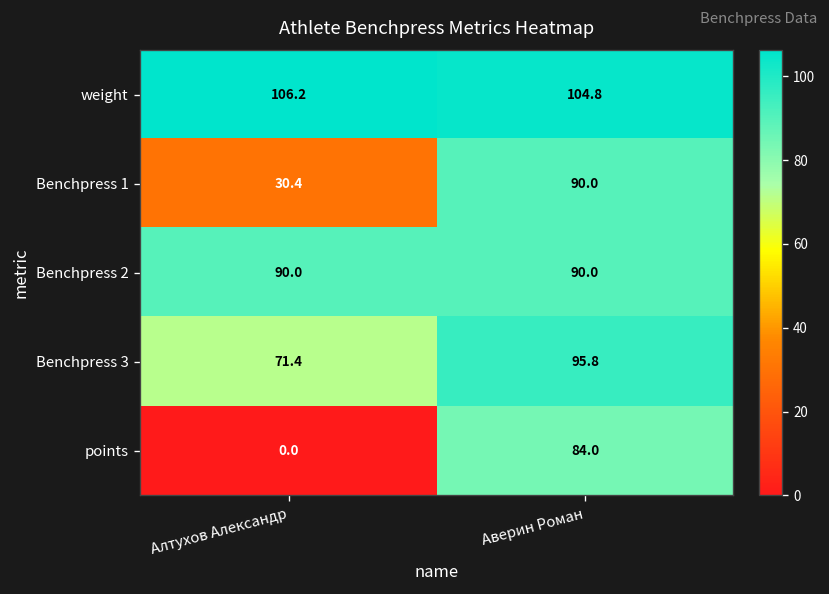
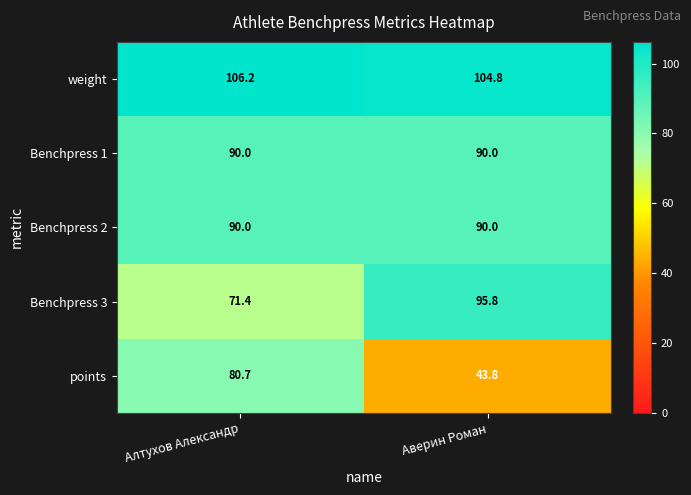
  {
    "weight": {
      "Алтухов Александр": 106.2,
      "Аверин Роман": 104.8
    },
    "Benchpress 1": {
-     "Алтухов Александр": 30.4,
+     "Алтухов Александр": 90.0,
      "Аверин Роман": 90.0
    },
    "Benchpress 2": {
      "Алтухов Александр": 90.0,
      "Аверин Роман": 90.0
    },
    "Benchpress 3": {
      "Алтухов Александр": 71.4,
      "Аверин Роман": 95.8
    },
    "points": {
-     "Алтухов Александр": 0.0,
-     "Аверин Роман": 84.0
+     "Алтухов Александр": 80.7,
+     "Аверин Роман": 43.8
    }
  }
